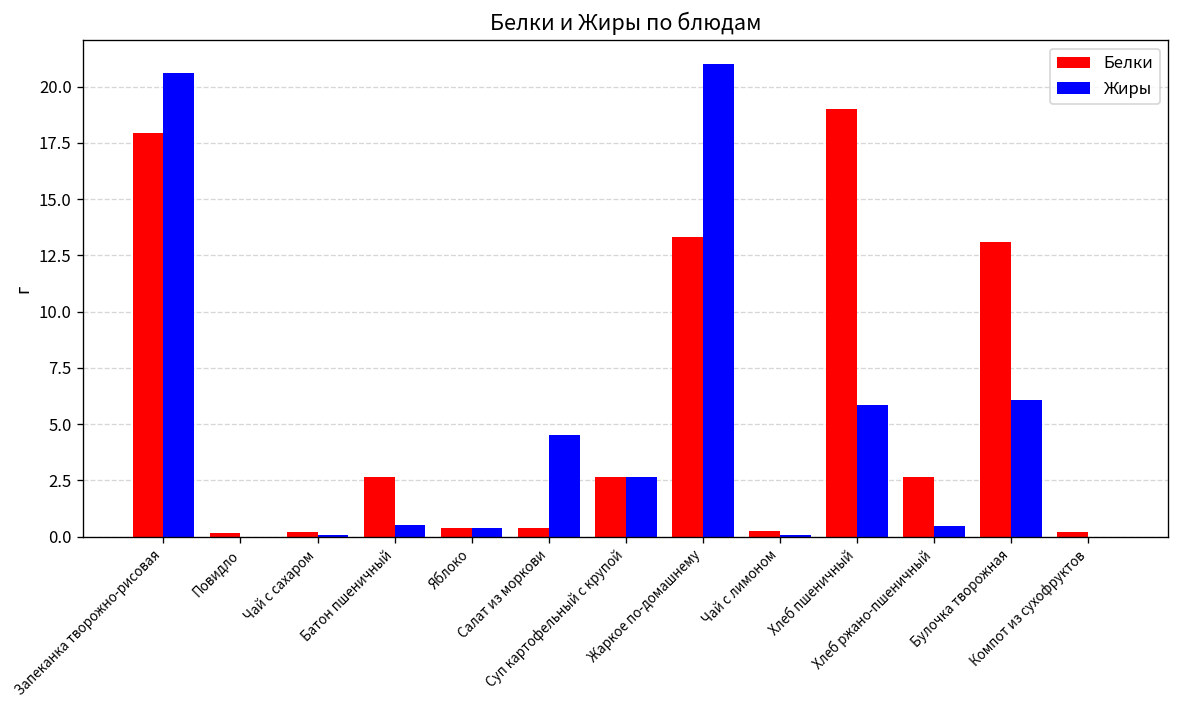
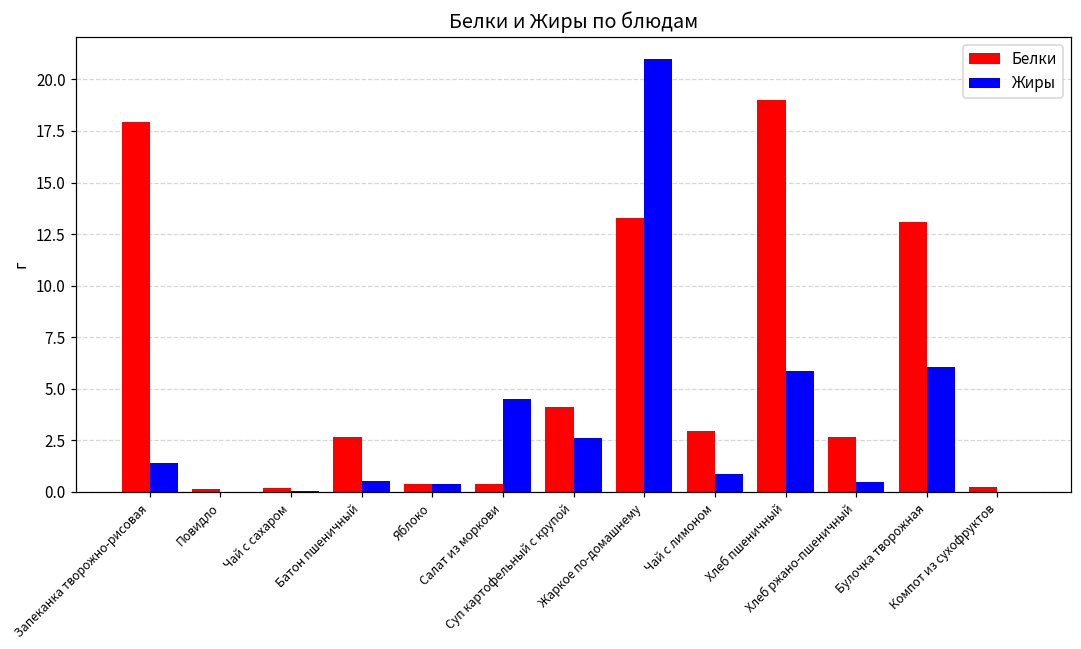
  {
    "Белки": {
      "Запеканка творожно-рисовая": 17.9,
      "Повидло": 0.2,
      "Чай с сахаром": 0.2,
      "Батон пшеничный": 2.7,
      "Яблоко": 0.4,
      "Салат из моркови": 0.4,
-     "Суп картофельный с крупой": 2.6,
+     "Суп картофельный с крупой": 4.1,
      "Жаркое по-домашнему": 13.3,
-     "Чай с лимоном": 0.3,
+     "Чай с лимоном": 3.0,
      "Хлеб пшеничный": 19.0,
      "Хлеб ржано-пшеничный": 2.6,
      "Булочка творожная": 13.1,
      "Компот из сухофруктов": 0.2
    },
    "Жиры": {
-     "Запеканка творожно-рисовая": 20.6,
+     "Запеканка творожно-рисовая": 1.4,
      "Повидло": 0.0,
      "Батон пшеничный": 0.5,
      "Яблоко": 0.4,
      "Салат из моркови": 4.5,
      "Суп картофельный с крупой": 2.6,
      "Жаркое по-домашнему": 21.0,
-     "Чай с лимоном": 0.1,
+     "Чай с лимоном": 0.9,
      "Хлеб пшеничный": 5.9,
      "Хлеб ржано-пшеничный": 0.5,
      "Булочка творожная": 6.1,
      "Компот из сухофруктов": 0.0
    }
  }
